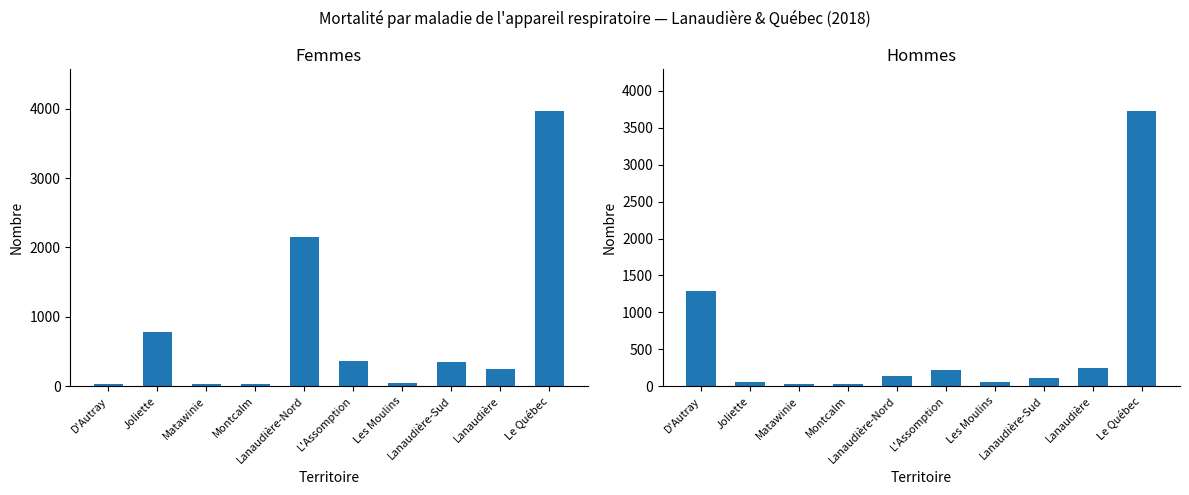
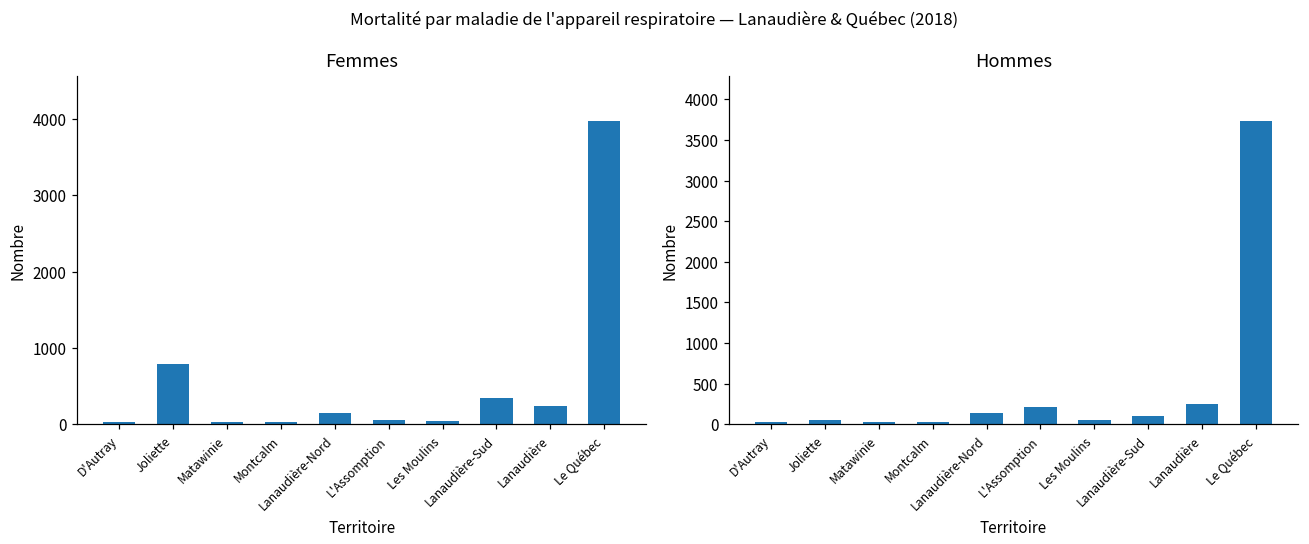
  {
    "Femmes": {
      "Joliette": 800,
-     "Lanaudière-Nord": 2200,
-     "L'Assomption": 400,
+     "Lanaudière-Nord": 100,
+     "L'Assomption": 100,
      "Les Moulins": 0,
      "Lanaudière-Sud": 400,
      "Lanaudière": 200,
      "Le Québec": 4000
    },
    "Hommes": {
-     "D'Autray": 1300,
+     "D'Autray": 0,
      "Joliette": 100,
      "Lanaudière-Nord": 100,
      "L'Assomption": 200,
      "Les Moulins": 100,
      "Lanaudière-Sud": 100,
      "Lanaudière": 200,
      "Le Québec": 3700
    }
  }
